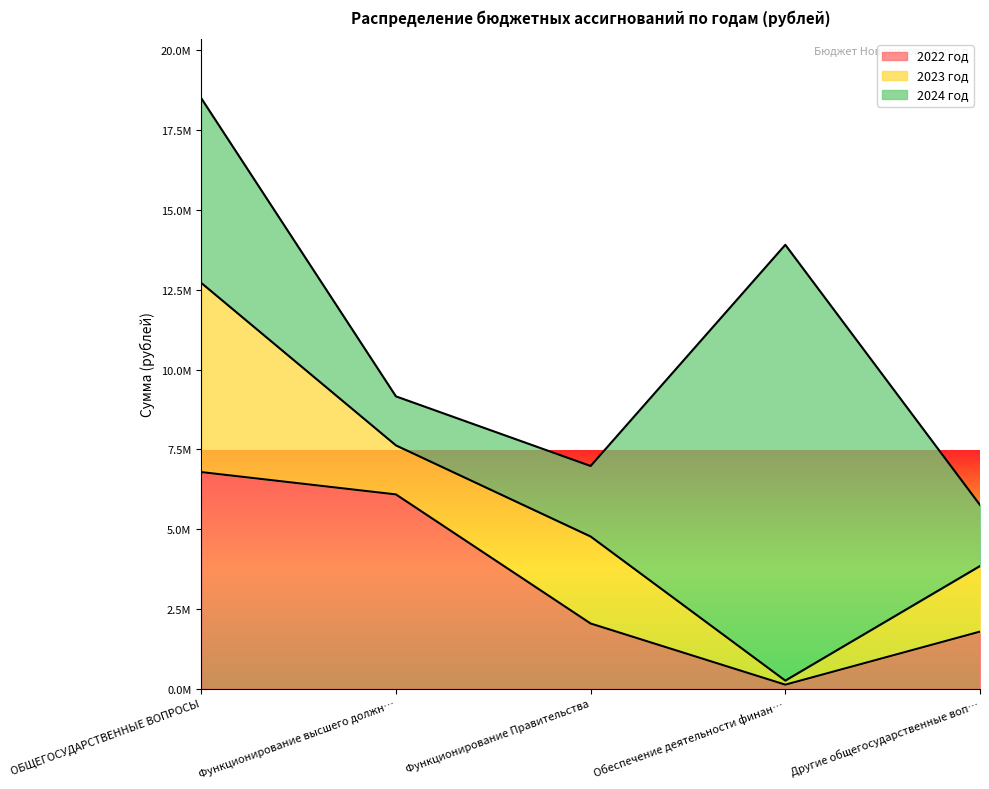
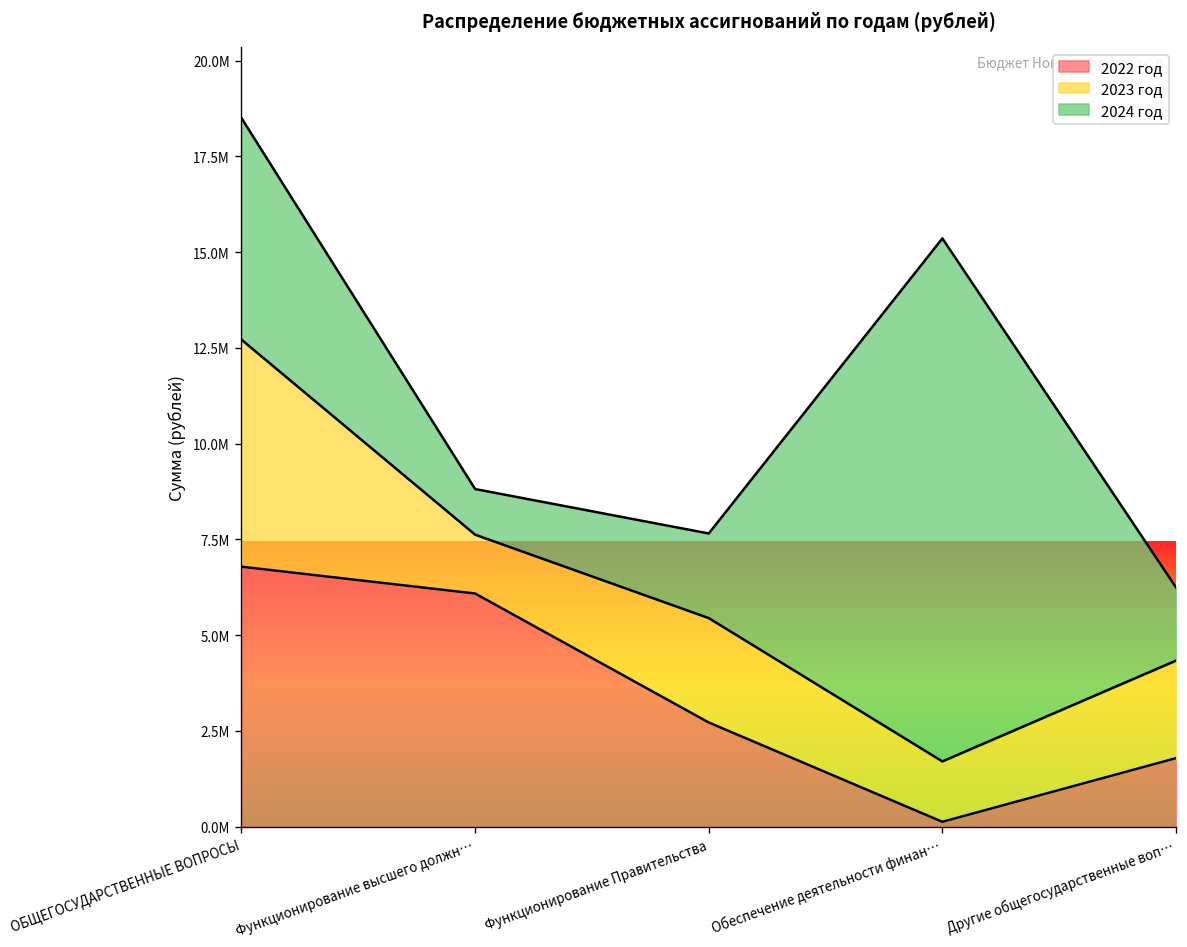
  {
    "2022 год": {
      "ОБЩЕГОСУДАРСТВЕННЫЕ ВОПРОСЫ": 6800000,
      "Функционирование высшего должн…": 6100000,
-     "Функционирование Правительства": 2000000,
+     "Функционирование Правительства": 2700000,
      "Обеспечение деятельности финан…": 100000,
      "Другие общегосударственные воп…": 1800000
    },
    "2023 год": {
      "ОБЩЕГОСУДАРСТВЕННЫЕ ВОПРОСЫ": 5900000,
      "Функционирование высшего должн…": 1500000,
      "Функционирование Правительства": 2700000,
-     "Обеспечение деятельности финан…": 100000,
-     "Другие общегосударственные воп…": 2100000
+     "Обеспечение деятельности финан…": 1600000,
+     "Другие общегосударственные воп…": 2500000
    },
    "2024 год": {
      "ОБЩЕГОСУДАРСТВЕННЫЕ ВОПРОСЫ": 5800000,
-     "Функционирование высшего должн…": 1500000,
+     "Функционирование высшего должн…": 1200000,
      "Функционирование Правительства": 2200000,
      "Обеспечение деятельности финан…": 13700000,
      "Другие общегосударственные воп…": 1900000
    }
  }
